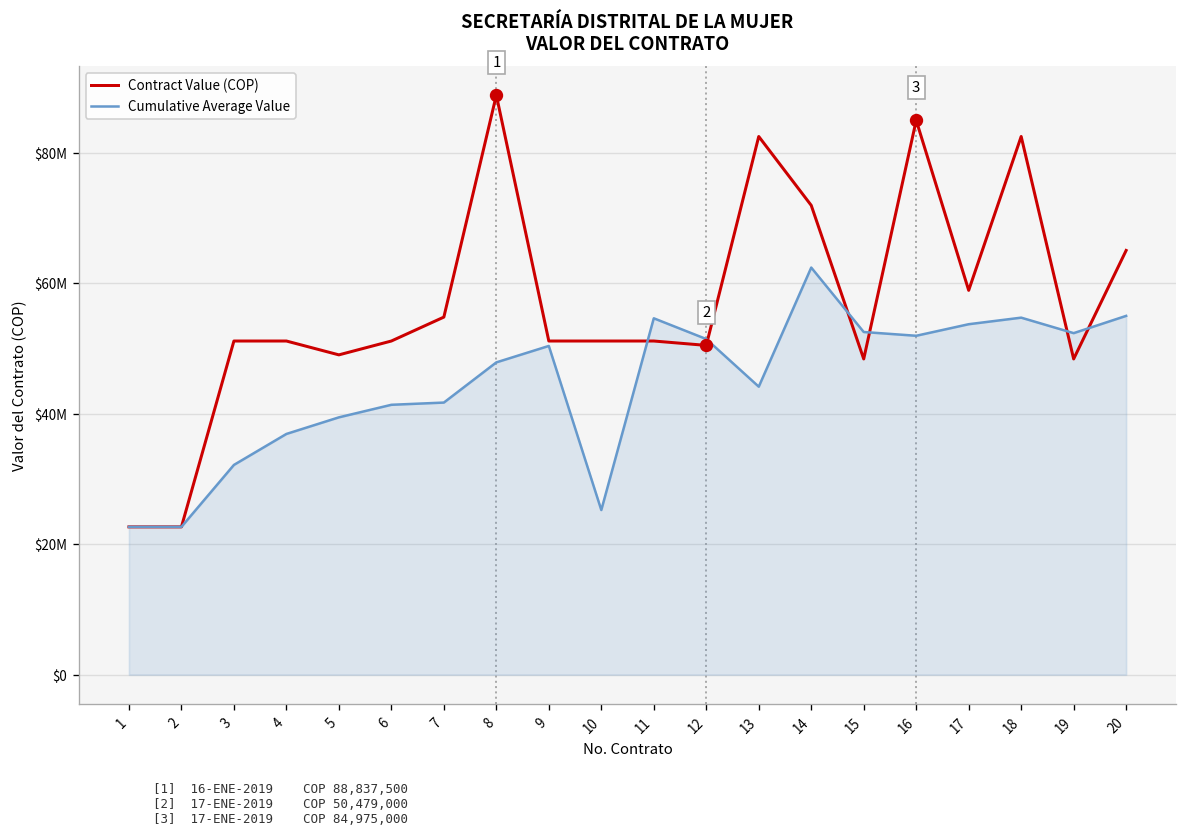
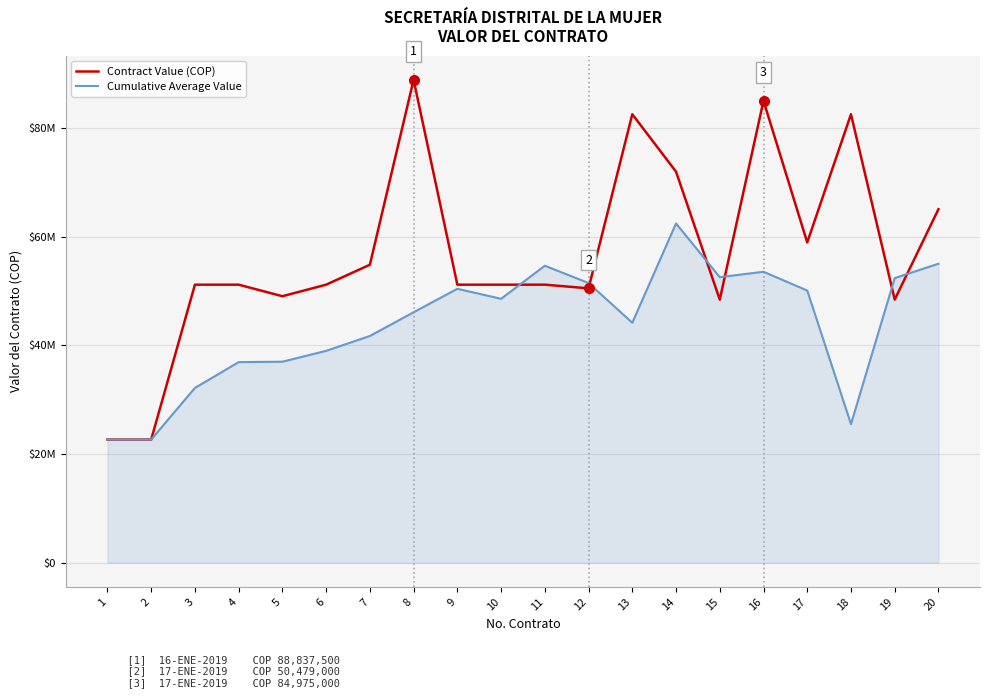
  {
    "Cumulative Average Value": {
      "3": "$32000000",
      "4": "$37000000",
-     "5": "$39000000",
-     "6": "$41000000",
+     "5": "$37000000",
+     "6": "$39000000",
      "7": "$42000000",
-     "8": "$48000000",
+     "8": "$46000000",
      "9": "$50000000",
-     "10": "$25000000",
+     "10": "$49000000",
      "11": "$55000000",
      "13": "$44000000",
      "14": "$62000000",
      "15": "$53000000",
-     "16": "$52000000",
-     "17": "$54000000",
-     "18": "$55000000",
+     "16": "$54000000",
+     "17": "$50000000",
+     "18": "$26000000",
      "19": "$52000000",
      "20": "$55000000"
    }
  }
